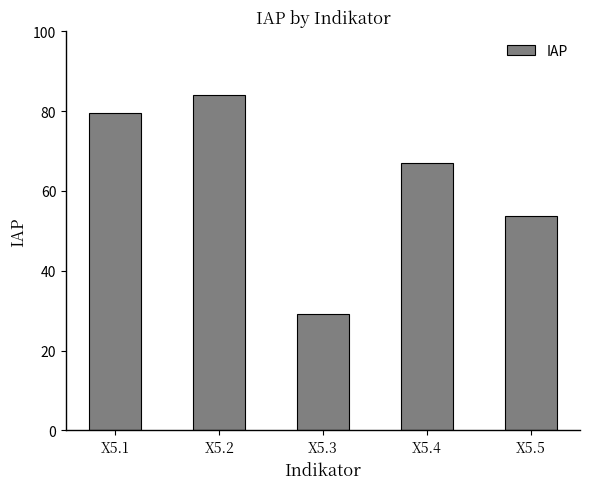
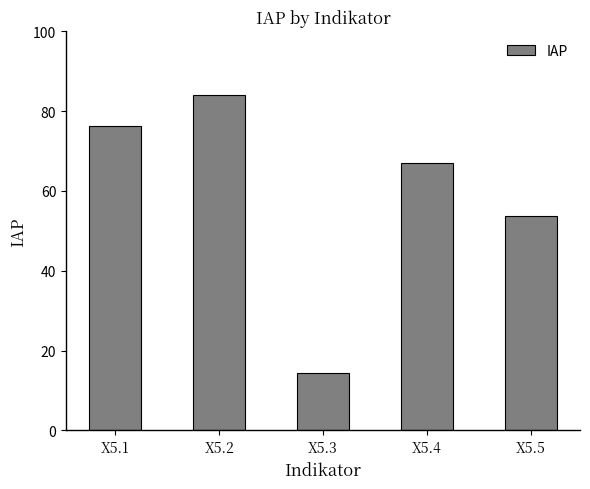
  {
-   "X5.1": 80,
+   "X5.1": 76,
    "X5.2": 84,
-   "X5.3": 29,
+   "X5.3": 14,
    "X5.4": 67,
    "X5.5": 54
  }
